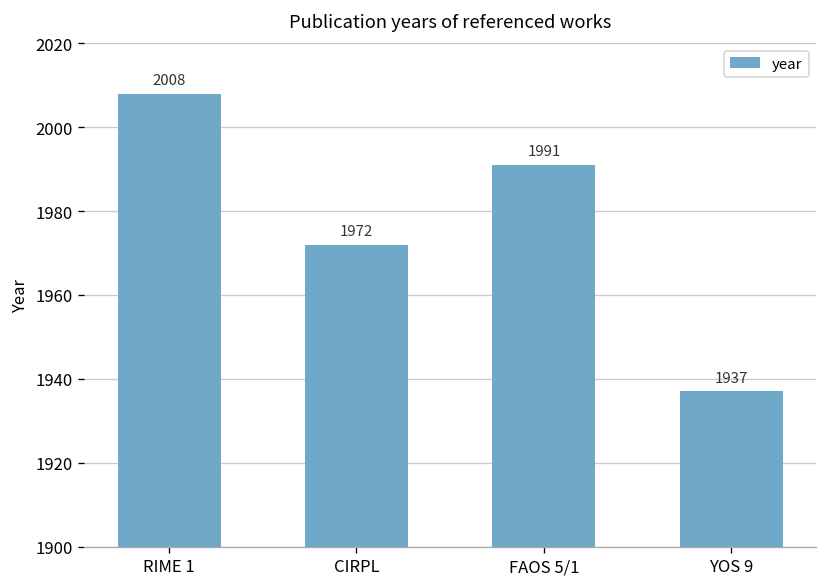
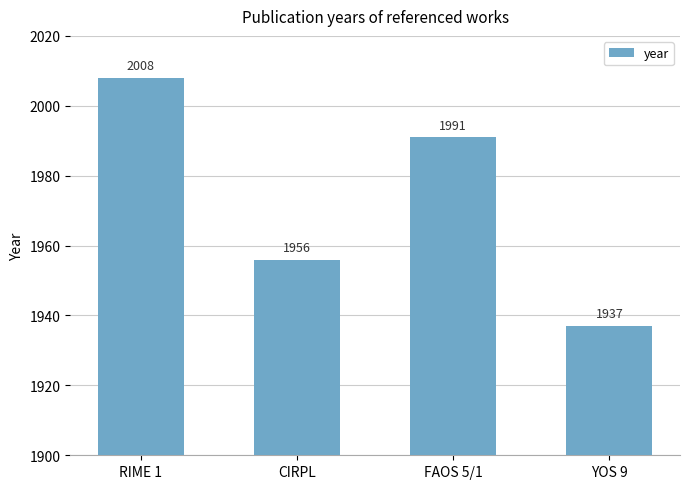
  {
    "RIME 1": 2008,
-   "CIRPL": 1972,
+   "CIRPL": 1956,
    "FAOS 5/1": 1991,
    "YOS 9": 1937
  }
